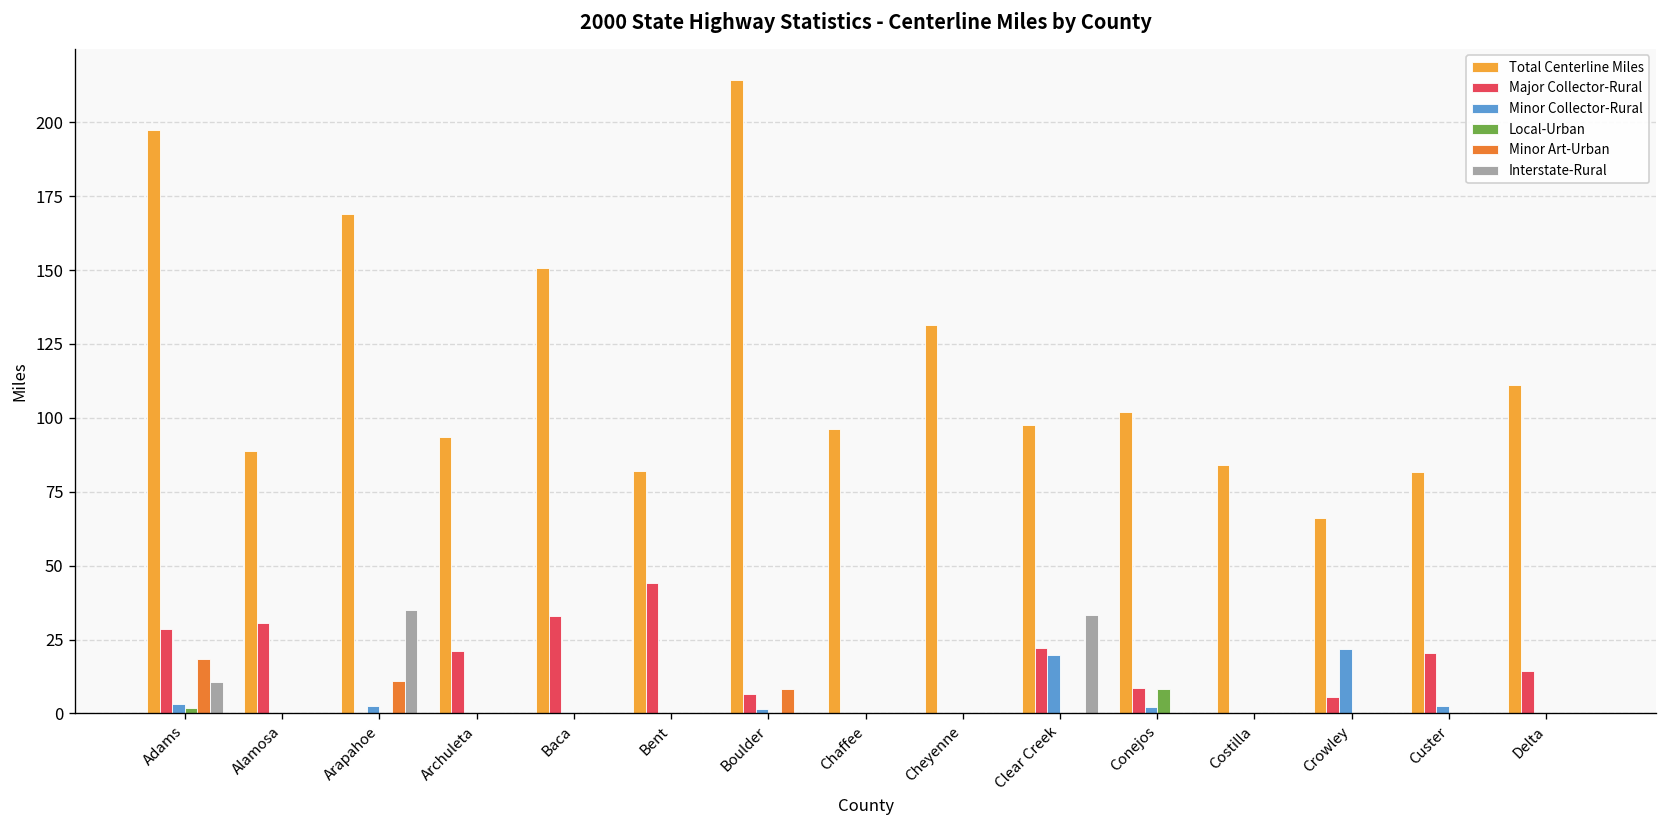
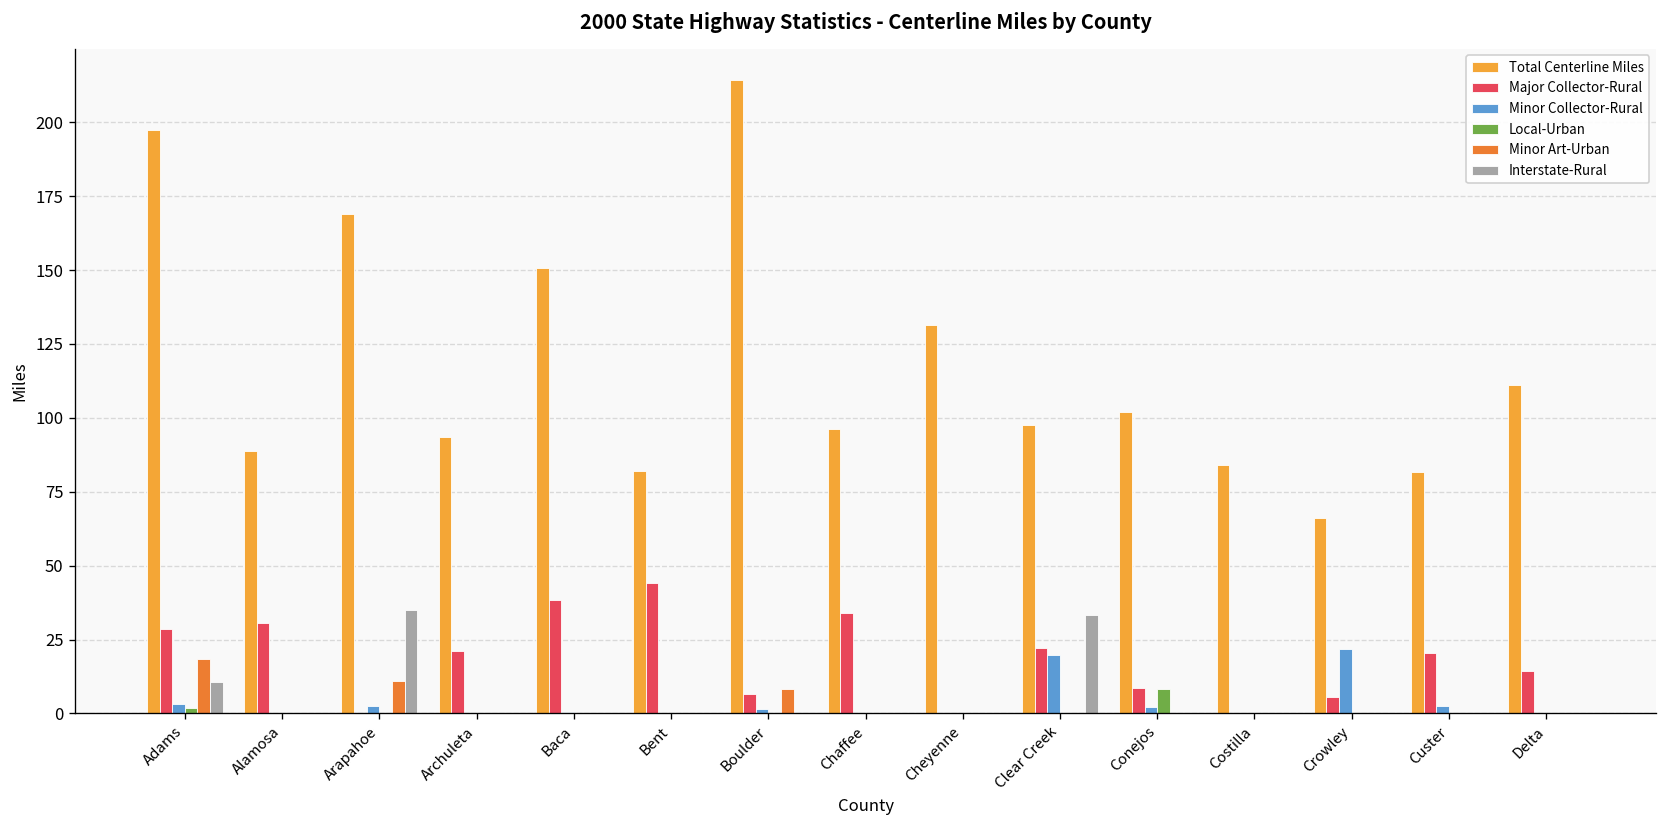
  {
    "Major Collector-Rural": {
      "Adams": 28,
      "Alamosa": 31,
      "Archuleta": 21,
-     "Baca": 33,
+     "Baca": 38,
      "Bent": 44,
      "Boulder": 6,
-     "Chaffee": 0,
+     "Chaffee": 34,
      "Cheyenne": 0,
      "Clear Creek": 22,
      "Conejos": 9,
      "Costilla": 0,
      "Crowley": 6,
      "Custer": 20,
      "Delta": 14
    },
    "Minor Collector-Rural": {
      "Adams": 3,
      "Alamosa": 0,
      "Arapahoe": 2,
      "Archuleta": 0,
      "Bent": 0,
      "Boulder": 2,
      "Chaffee": 0,
      "Cheyenne": 0,
      "Clear Creek": 20,
      "Conejos": 2,
      "Costilla": 0,
      "Crowley": 22,
      "Custer": 2,
      "Delta": 0
    },
    "Local-Urban": {
      "Adams": 2,
      "Alamosa": 0,
      "Arapahoe": 0,
      "Archuleta": 0,
      "Baca": 0,
      "Bent": 0,
      "Boulder": 0,
      "Chaffee": 0,
      "Cheyenne": 0,
      "Clear Creek": 0,
      "Conejos": 8,
      "Costilla": 0,
      "Crowley": 0,
      "Custer": 0,
      "Delta": 0
    },
    "Interstate-Rural": {
      "Adams": 11,
      "Alamosa": 0,
      "Arapahoe": 35,
      "Archuleta": 0,
      "Baca": 0,
      "Bent": 0,
      "Boulder": 0,
      "Chaffee": 0,
      "Cheyenne": 0,
      "Clear Creek": 33,
      "Conejos": 0,
      "Costilla": 0,
      "Crowley": 0,
      "Custer": 0,
      "Delta": 0
    }
  }
